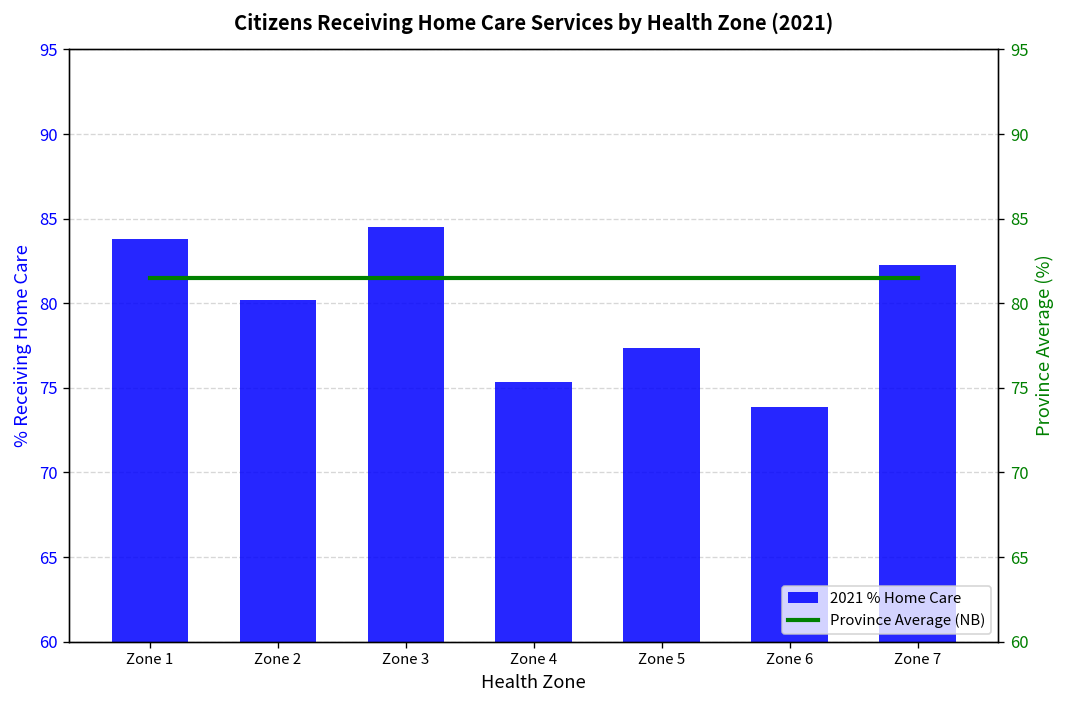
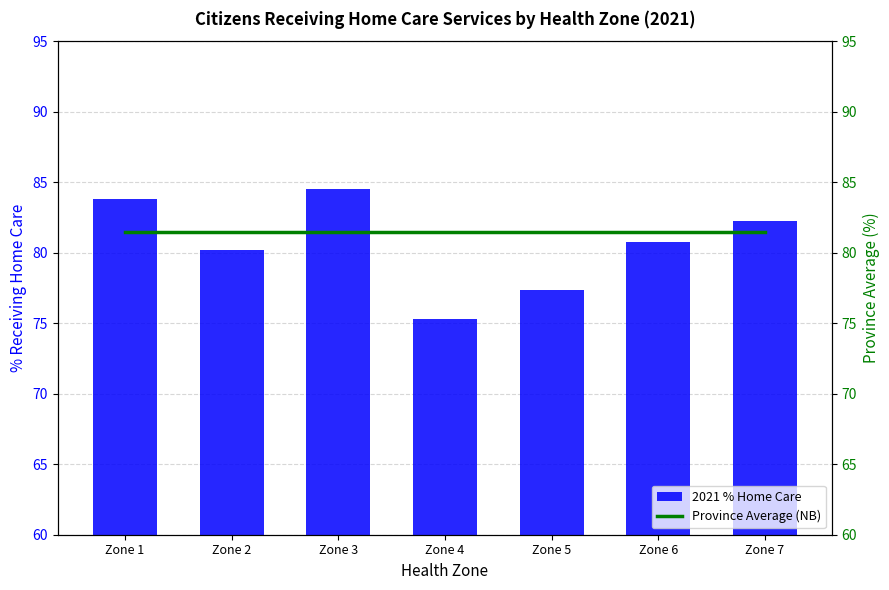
  {
    "2021 % Home Care": {
      "Zone 1": 83.8,
      "Zone 2": 80.2,
      "Zone 3": 84.5,
      "Zone 4": 75.3,
      "Zone 5": 77.3,
-     "Zone 6": 73.9,
+     "Zone 6": 80.7,
      "Zone 7": 82.2
    },
    "Province Average (NB)": {
      "Zone 1": 81.5,
      "Zone 2": 81.5,
      "Zone 3": 81.5,
      "Zone 4": 81.5,
      "Zone 5": 81.5,
      "Zone 6": 81.5,
      "Zone 7": 81.5
    }
  }
